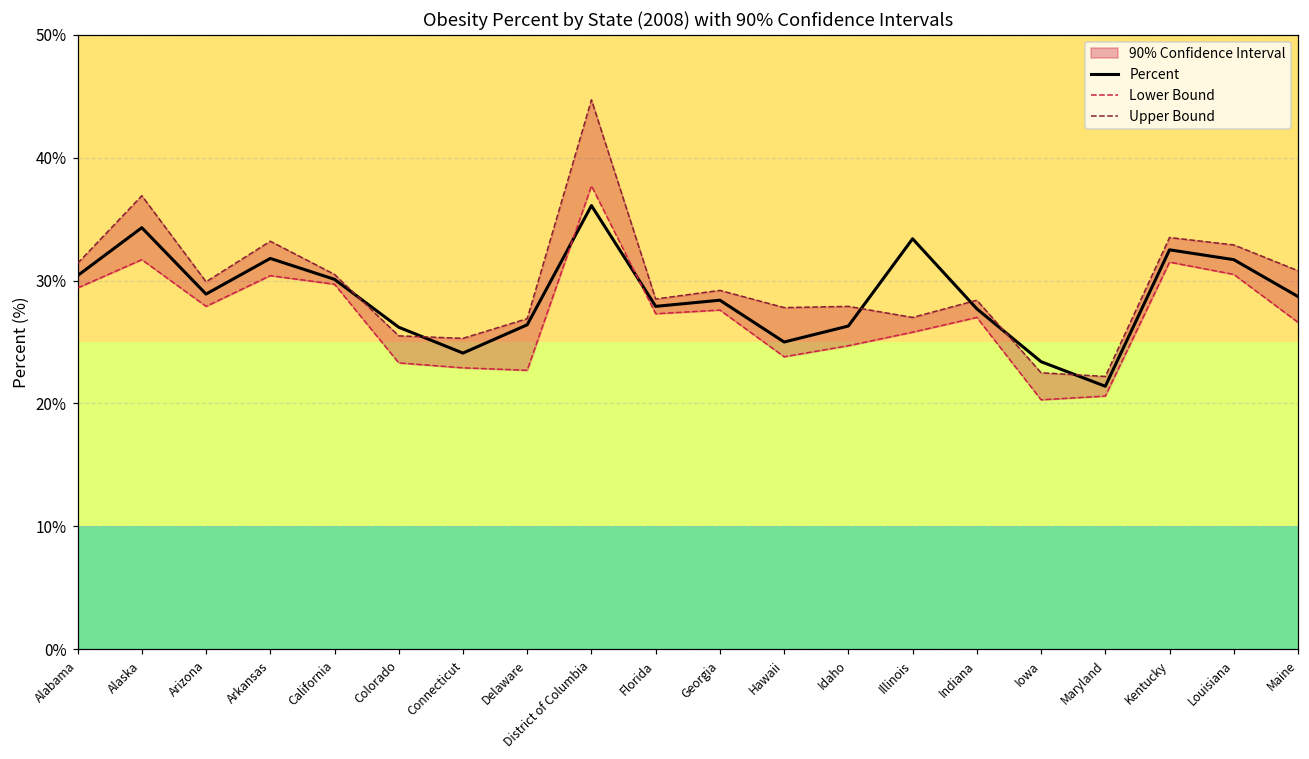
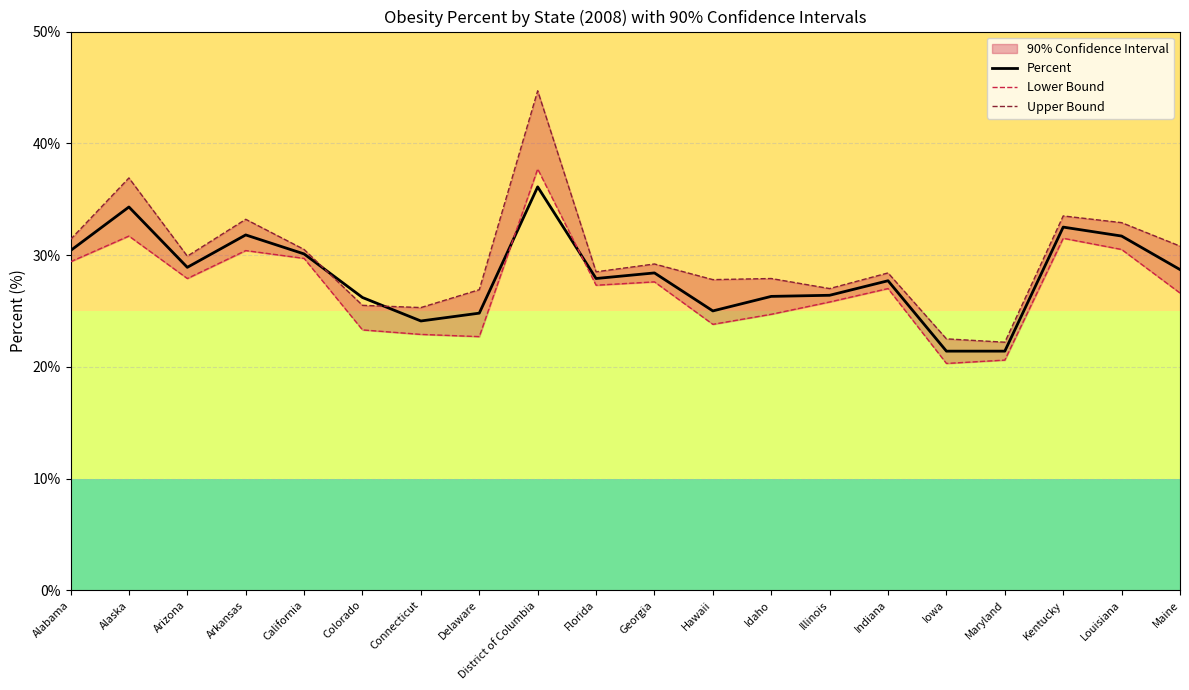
  {
    "Percent": {
      "Alabama": "30.4%",
      "Alaska": "34.3%",
      "Arizona": "28.9%",
      "Arkansas": "31.8%",
      "California": "30.1%",
      "Colorado": "26.2%",
      "Connecticut": "24.1%",
-     "Delaware": "26.4%",
+     "Delaware": "24.8%",
      "District of Columbia": "36.1%",
      "Florida": "27.9%",
      "Georgia": "28.4%",
      "Hawaii": "25.0%",
      "Idaho": "26.3%",
-     "Illinois": "33.4%",
+     "Illinois": "26.4%",
      "Indiana": "27.7%",
-     "Iowa": "23.4%",
+     "Iowa": "21.4%",
      "Maryland": "21.4%",
      "Kentucky": "32.5%",
      "Louisiana": "31.7%",
      "Maine": "28.7%"
    }
  }
